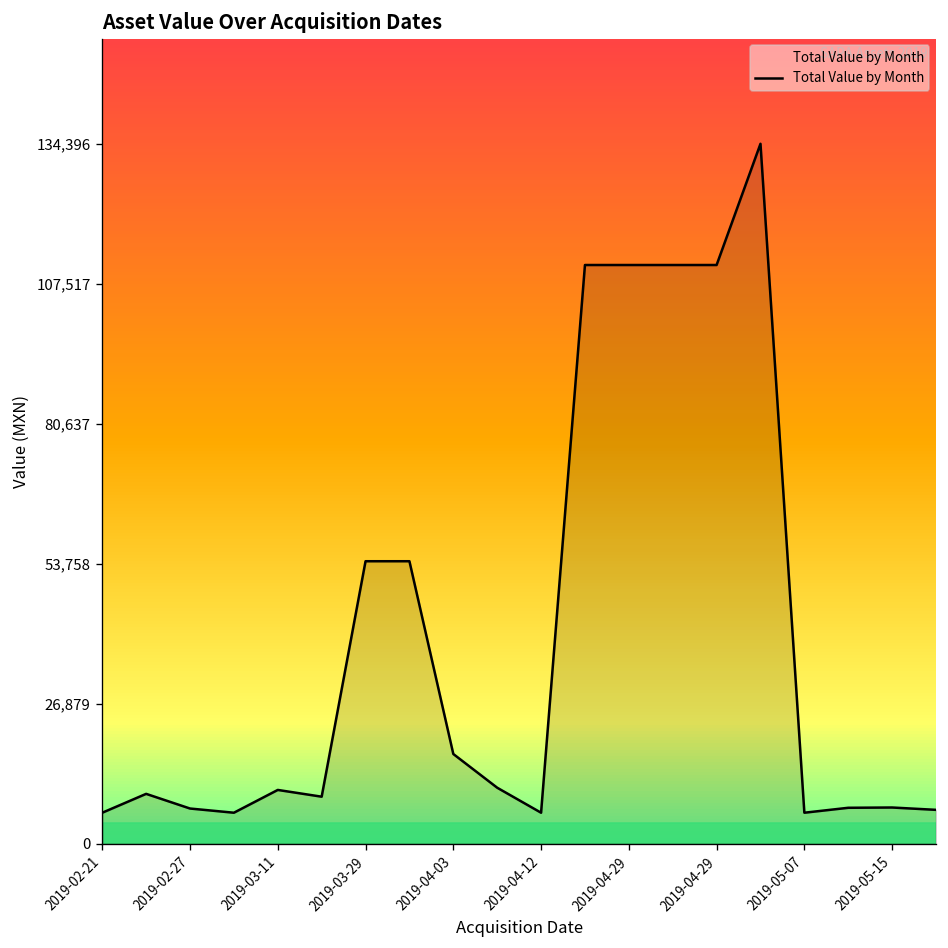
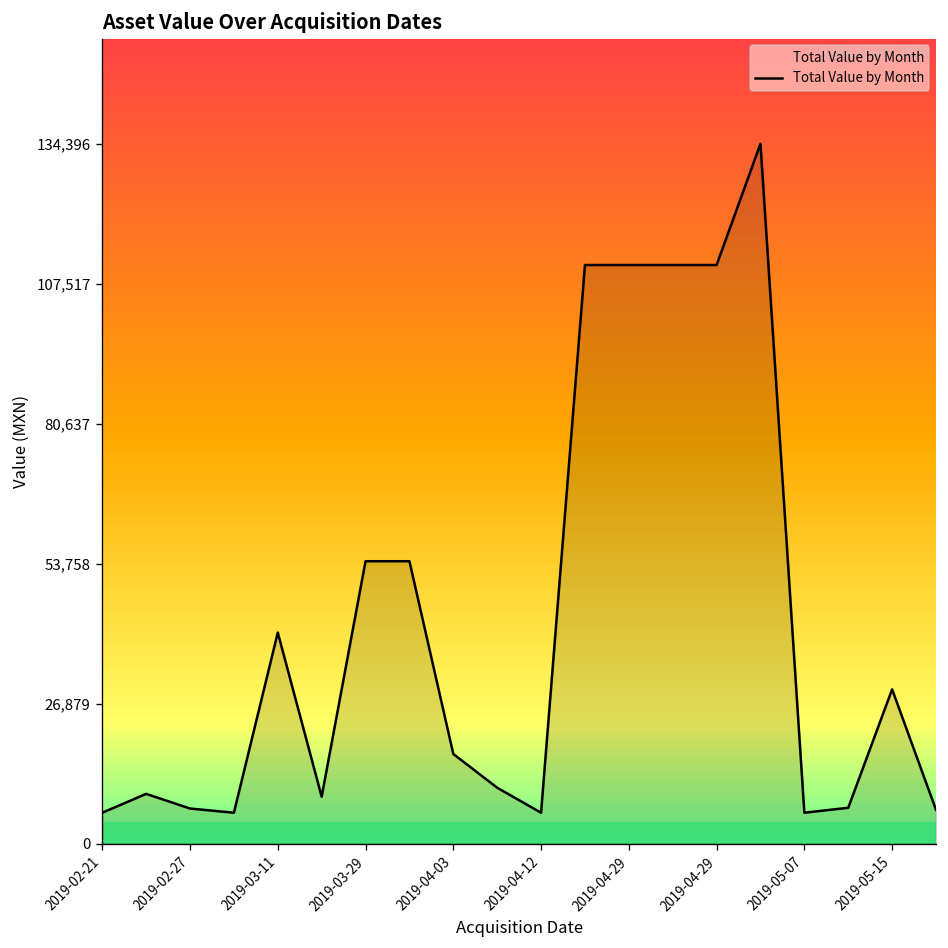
  {
    "2019-02-21": "6,000",
    "2019-02-27": "7,000",
-   "2019-03-11": "10,000",
+   "2019-03-11": "41,000",
    "2019-04-03": "17,000",
    "2019-04-12": "6,000",
    "2019-05-07": "6,000",
-   "2019-05-15": "7,000"
+   "2019-05-15": "30,000"
  }
